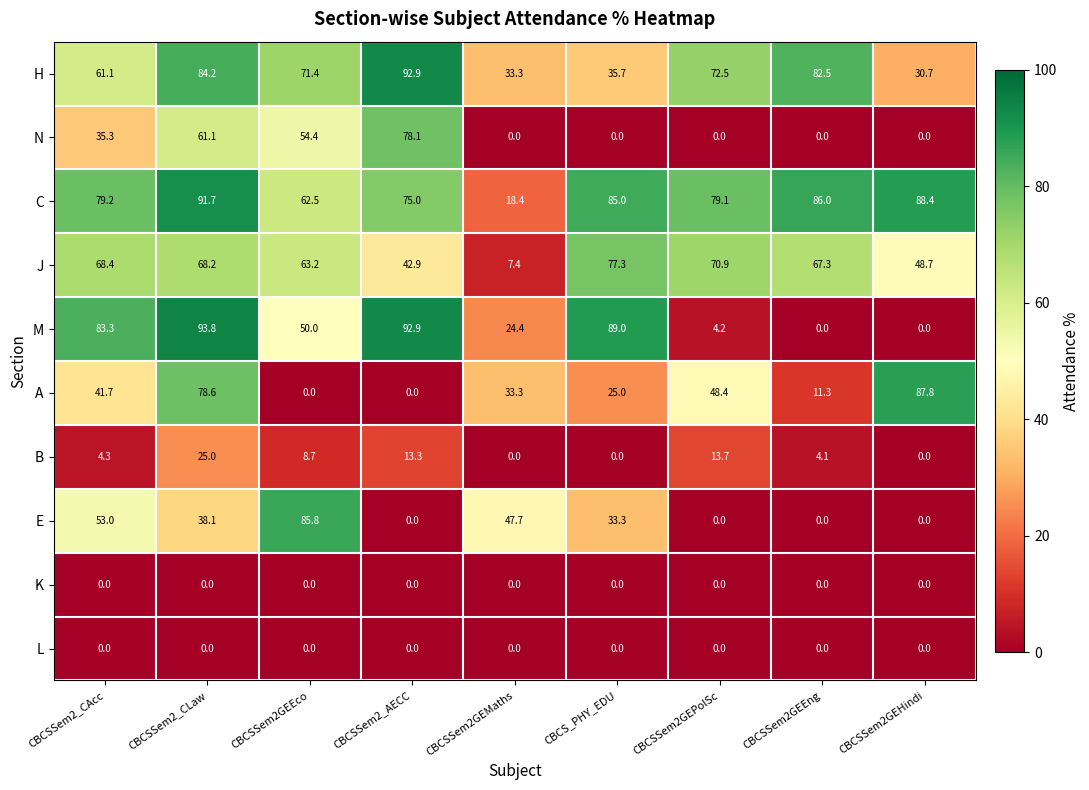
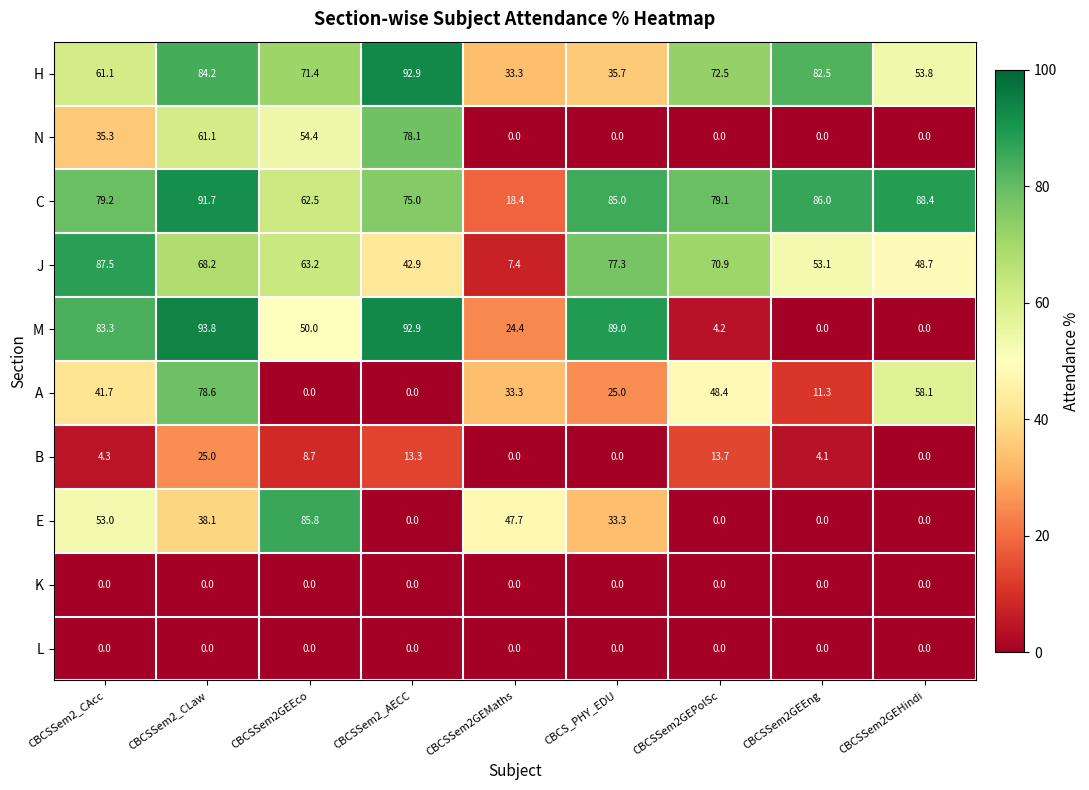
  {
    "H": {
      "CBCSSem2_CAcc": 61.1,
      "CBCSSem2_CLaw": 84.2,
      "CBCSSem2GEEco": 71.4,
      "CBCSSem2_AECC": 92.9,
      "CBCSSem2GEMaths": 33.3,
      "CBCS_PHY_EDU": 35.7,
      "CBCSSem2GEPolSc": 72.5,
      "CBCSSem2GEEng": 82.5,
-     "CBCSSem2GEHindi": 30.7
+     "CBCSSem2GEHindi": 53.8
    },
    "N": {
      "CBCSSem2_CAcc": 35.3,
      "CBCSSem2_CLaw": 61.1,
      "CBCSSem2GEEco": 54.4,
      "CBCSSem2_AECC": 78.1,
      "CBCSSem2GEMaths": 0.0,
      "CBCS_PHY_EDU": 0.0,
      "CBCSSem2GEPolSc": 0.0,
      "CBCSSem2GEEng": 0.0,
      "CBCSSem2GEHindi": 0.0
    },
    "C": {
      "CBCSSem2_CAcc": 79.2,
      "CBCSSem2_CLaw": 91.7,
      "CBCSSem2GEEco": 62.5,
      "CBCSSem2_AECC": 75.0,
      "CBCSSem2GEMaths": 18.4,
      "CBCS_PHY_EDU": 85.0,
      "CBCSSem2GEPolSc": 79.1,
      "CBCSSem2GEEng": 86.0,
      "CBCSSem2GEHindi": 88.4
    },
    "J": {
-     "CBCSSem2_CAcc": 68.4,
+     "CBCSSem2_CAcc": 87.5,
      "CBCSSem2_CLaw": 68.2,
      "CBCSSem2GEEco": 63.2,
      "CBCSSem2_AECC": 42.9,
      "CBCSSem2GEMaths": 7.4,
      "CBCS_PHY_EDU": 77.3,
      "CBCSSem2GEPolSc": 70.9,
-     "CBCSSem2GEEng": 67.3,
+     "CBCSSem2GEEng": 53.1,
      "CBCSSem2GEHindi": 48.7
    },
    "M": {
      "CBCSSem2_CAcc": 83.3,
      "CBCSSem2_CLaw": 93.8,
      "CBCSSem2GEEco": 50.0,
      "CBCSSem2_AECC": 92.9,
      "CBCSSem2GEMaths": 24.4,
      "CBCS_PHY_EDU": 89.0,
      "CBCSSem2GEPolSc": 4.2,
      "CBCSSem2GEEng": 0.0,
      "CBCSSem2GEHindi": 0.0
    },
    "A": {
      "CBCSSem2_CAcc": 41.7,
      "CBCSSem2_CLaw": 78.6,
      "CBCSSem2GEEco": 0.0,
      "CBCSSem2_AECC": 0.0,
      "CBCSSem2GEMaths": 33.3,
      "CBCS_PHY_EDU": 25.0,
      "CBCSSem2GEPolSc": 48.4,
      "CBCSSem2GEEng": 11.3,
-     "CBCSSem2GEHindi": 87.8
+     "CBCSSem2GEHindi": 58.1
    },
    "B": {
      "CBCSSem2_CAcc": 4.3,
      "CBCSSem2_CLaw": 25.0,
      "CBCSSem2GEEco": 8.7,
      "CBCSSem2_AECC": 13.3,
      "CBCSSem2GEMaths": 0.0,
      "CBCS_PHY_EDU": 0.0,
      "CBCSSem2GEPolSc": 13.7,
      "CBCSSem2GEEng": 4.1,
      "CBCSSem2GEHindi": 0.0
    },
    "E": {
      "CBCSSem2_CAcc": 53.0,
      "CBCSSem2_CLaw": 38.1,
      "CBCSSem2GEEco": 85.8,
      "CBCSSem2_AECC": 0.0,
      "CBCSSem2GEMaths": 47.7,
      "CBCS_PHY_EDU": 33.3,
      "CBCSSem2GEPolSc": 0.0,
      "CBCSSem2GEEng": 0.0,
      "CBCSSem2GEHindi": 0.0
    },
    "K": {
      "CBCSSem2_CAcc": 0.0,
      "CBCSSem2_CLaw": 0.0,
      "CBCSSem2GEEco": 0.0,
      "CBCSSem2_AECC": 0.0,
      "CBCSSem2GEMaths": 0.0,
      "CBCS_PHY_EDU": 0.0,
      "CBCSSem2GEPolSc": 0.0,
      "CBCSSem2GEEng": 0.0,
      "CBCSSem2GEHindi": 0.0
    },
    "L": {
      "CBCSSem2_CAcc": 0.0,
      "CBCSSem2_CLaw": 0.0,
      "CBCSSem2GEEco": 0.0,
      "CBCSSem2_AECC": 0.0,
      "CBCSSem2GEMaths": 0.0,
      "CBCS_PHY_EDU": 0.0,
      "CBCSSem2GEPolSc": 0.0,
      "CBCSSem2GEEng": 0.0,
      "CBCSSem2GEHindi": 0.0
    }
  }
